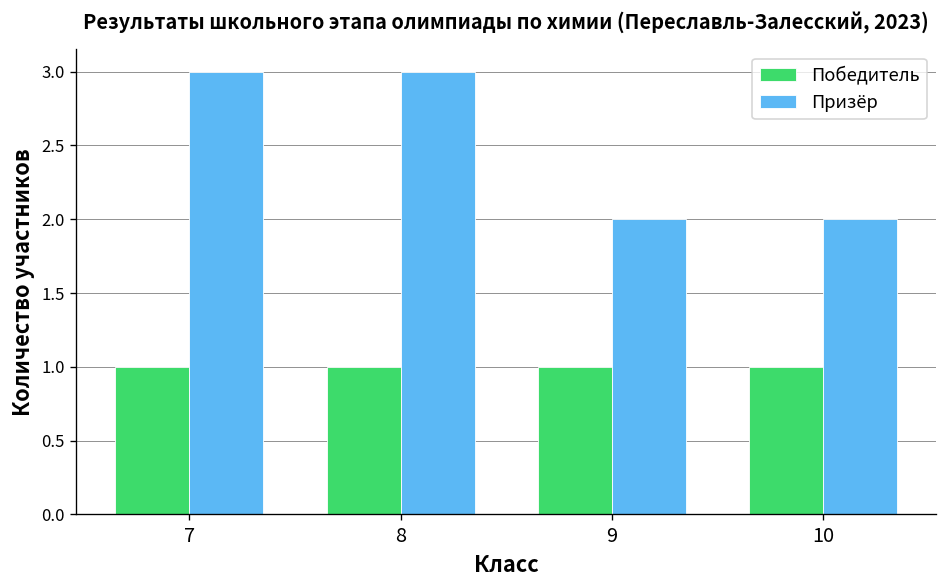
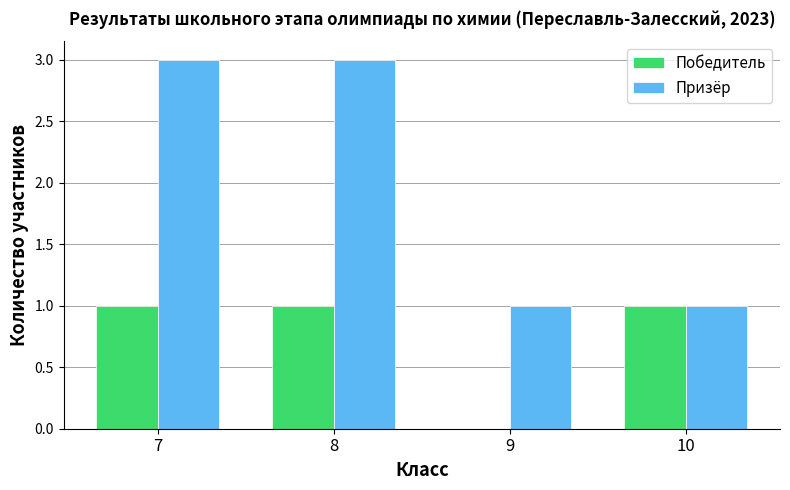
  {
    "Победитель": {
      "7": 1,
      "8": 1,
-     "9": 1,
+     "9": 0,
      "10": 1
    },
    "Призёр": {
      "7": 3,
      "8": 3,
-     "9": 2,
-     "10": 2
+     "9": 1,
+     "10": 1
    }
  }
